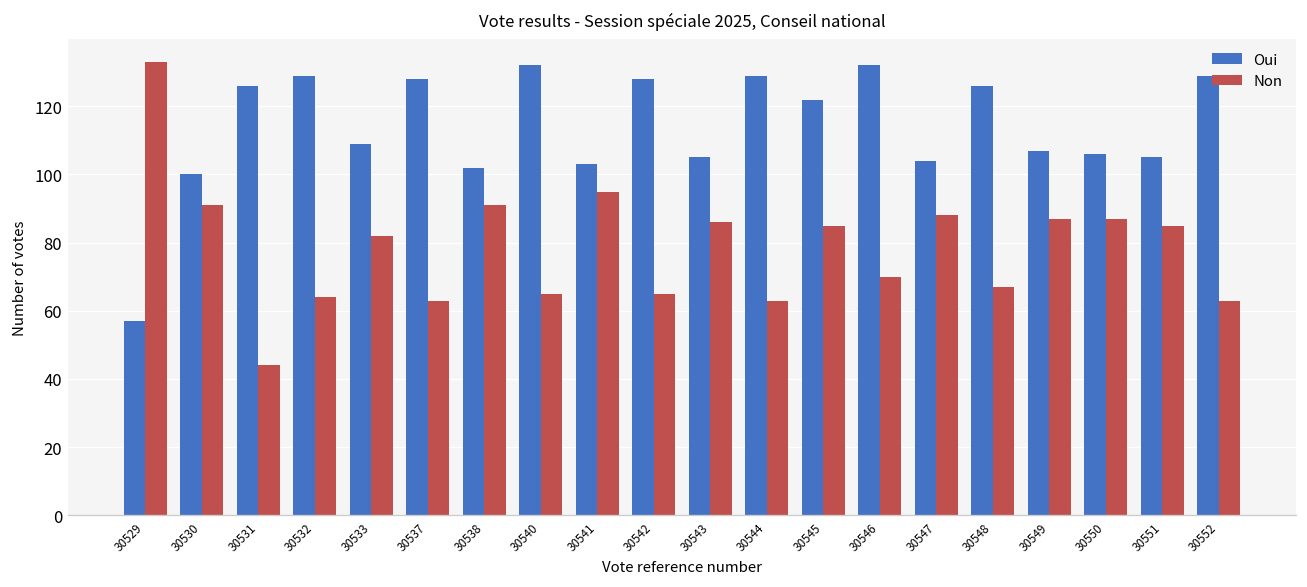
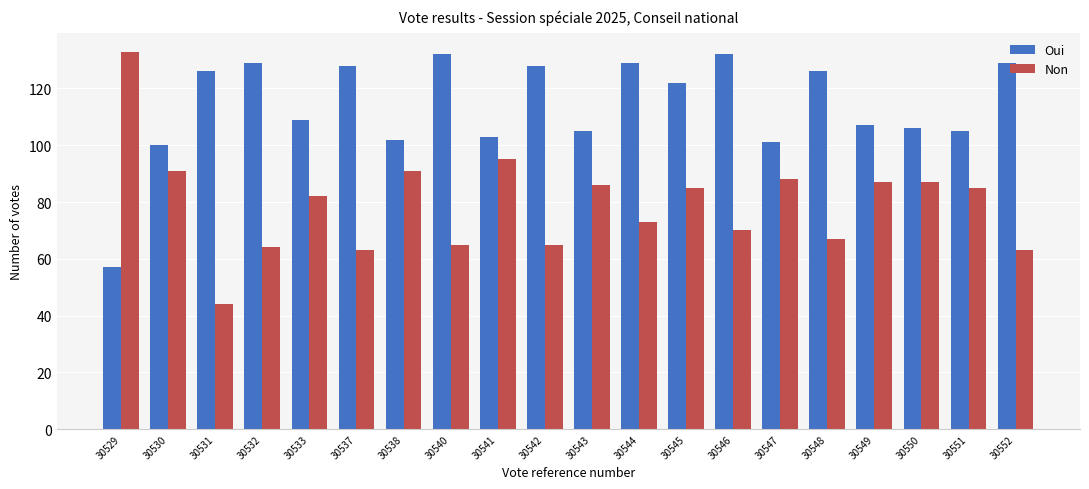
  {
    "Oui": {
      "30529": 57,
      "30530": 100,
      "30531": 126,
      "30532": 129,
      "30533": 109,
      "30537": 128,
      "30538": 102,
      "30540": 132,
      "30541": 103,
      "30542": 128,
      "30543": 105,
      "30544": 129,
      "30545": 122,
      "30546": 132,
-     "30547": 104,
+     "30547": 101,
      "30548": 126,
      "30549": 107,
      "30550": 106,
      "30551": 105,
      "30552": 129
    },
    "Non": {
      "30529": 133,
      "30530": 91,
      "30531": 44,
      "30532": 64,
      "30533": 82,
      "30537": 63,
      "30538": 91,
      "30540": 65,
      "30541": 95,
      "30542": 65,
      "30543": 86,
-     "30544": 63,
+     "30544": 73,
      "30545": 85,
      "30546": 70,
      "30547": 88,
      "30548": 67,
      "30549": 87,
      "30550": 87,
      "30551": 85,
      "30552": 63
    }
  }
